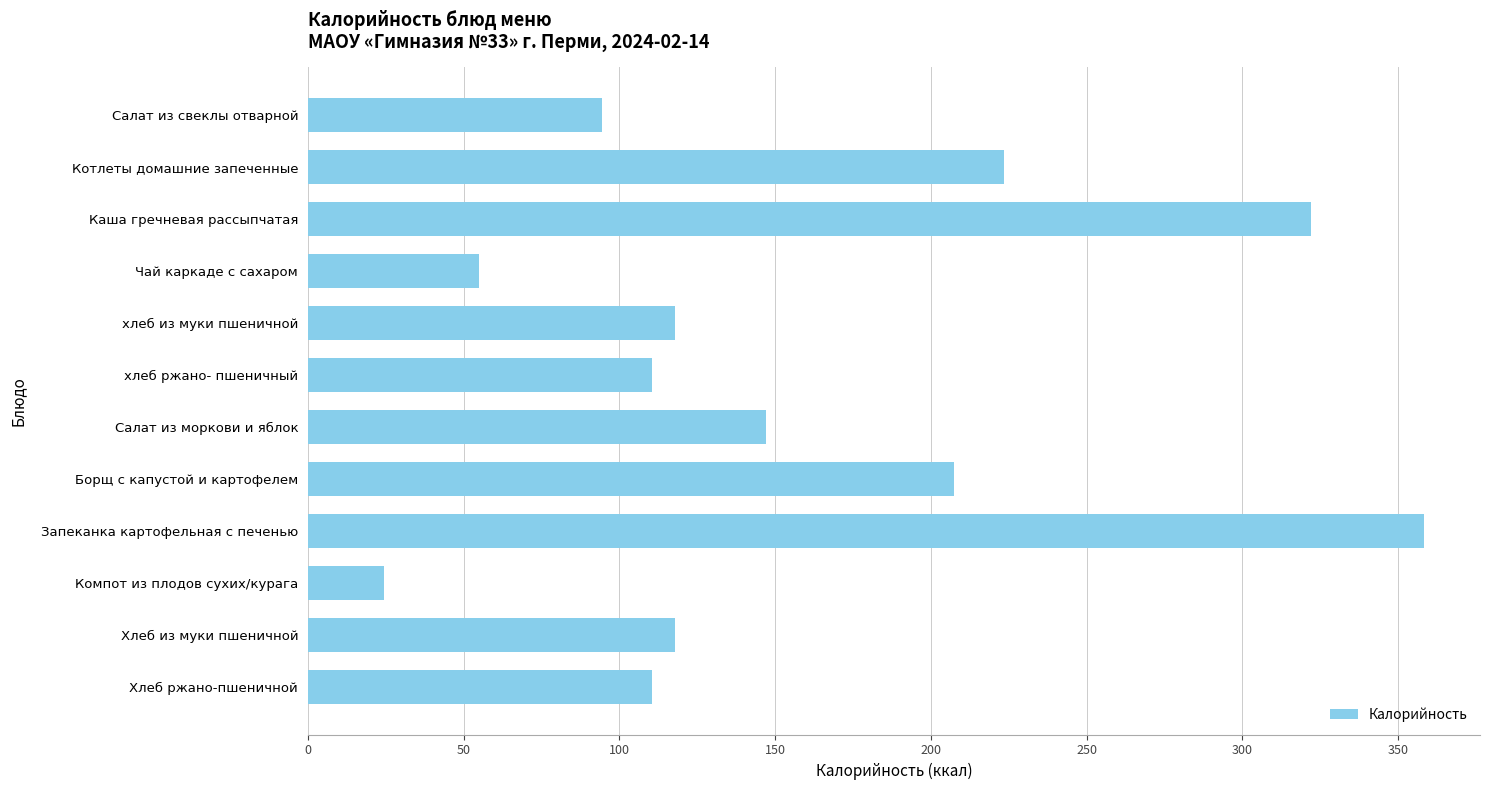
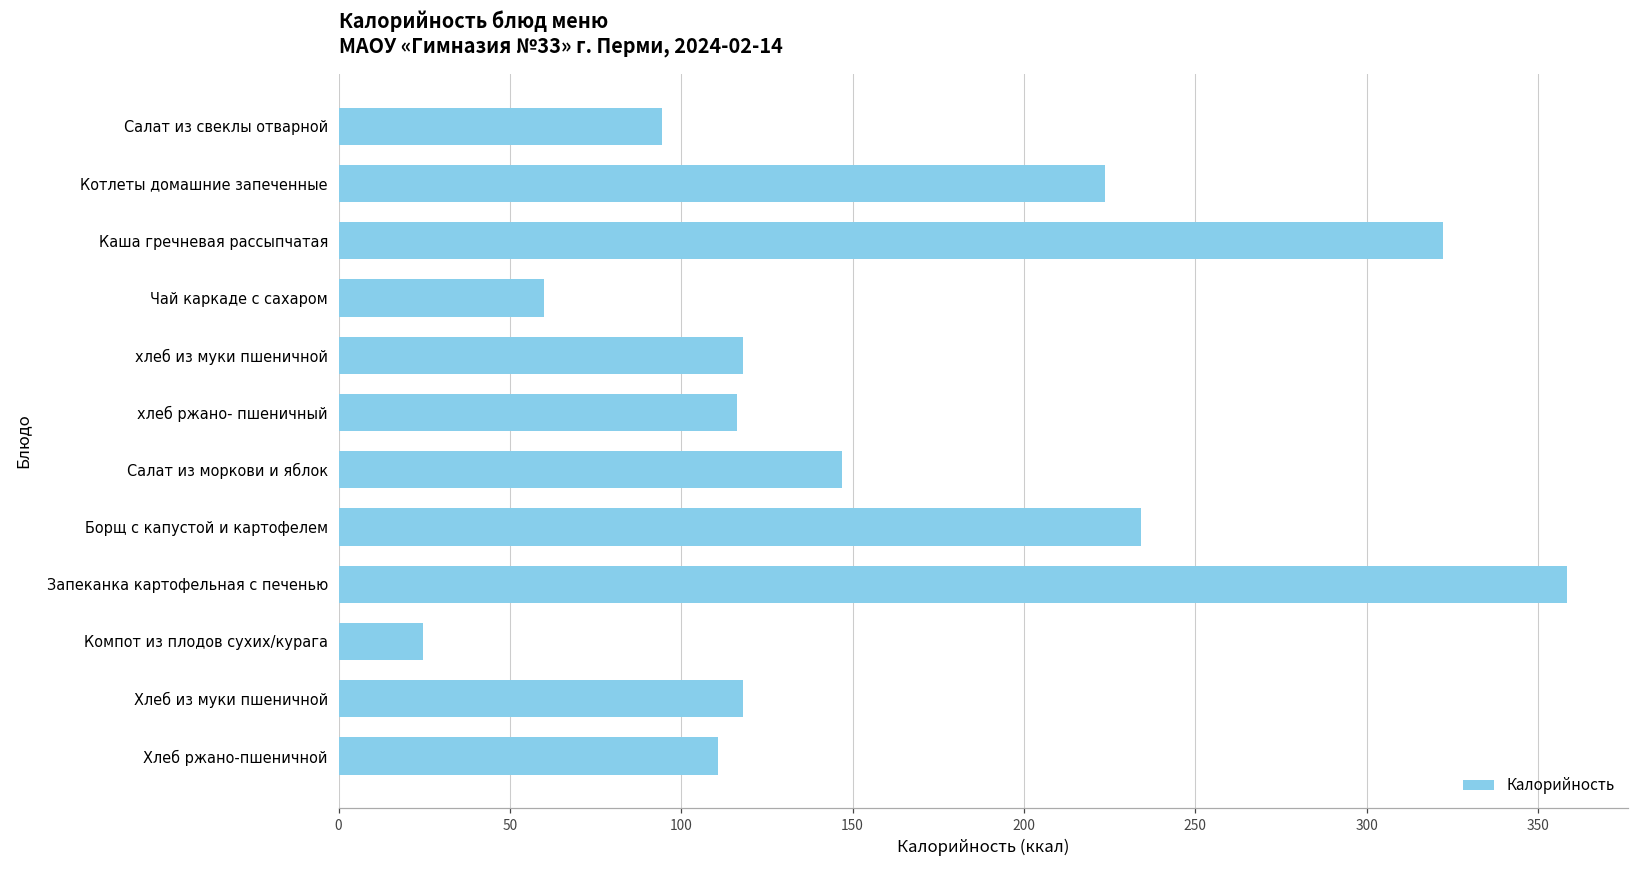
  {
    "Салат из свеклы отварной": 94,
    "Котлеты домашние запеченные": 224,
    "Каша гречневая рассыпчатая": 322,
-   "Чай каркаде с сахаром": 55,
+   "Чай каркаде с сахаром": 60,
    "хлеб из муки пшеничной": 118,
-   "хлеб ржано- пшеничный": 111,
+   "хлеб ржано- пшеничный": 116,
    "Салат из моркови и яблок": 147,
-   "Борщ с капустой и картофелем": 207,
+   "Борщ с капустой и картофелем": 234,
    "Запеканка картофельная с печенью": 358,
    "Компот из плодов сухих/курага": 25,
    "Хлеб из муки пшеничной": 118,
    "Хлеб ржано-пшеничной": 111
  }
